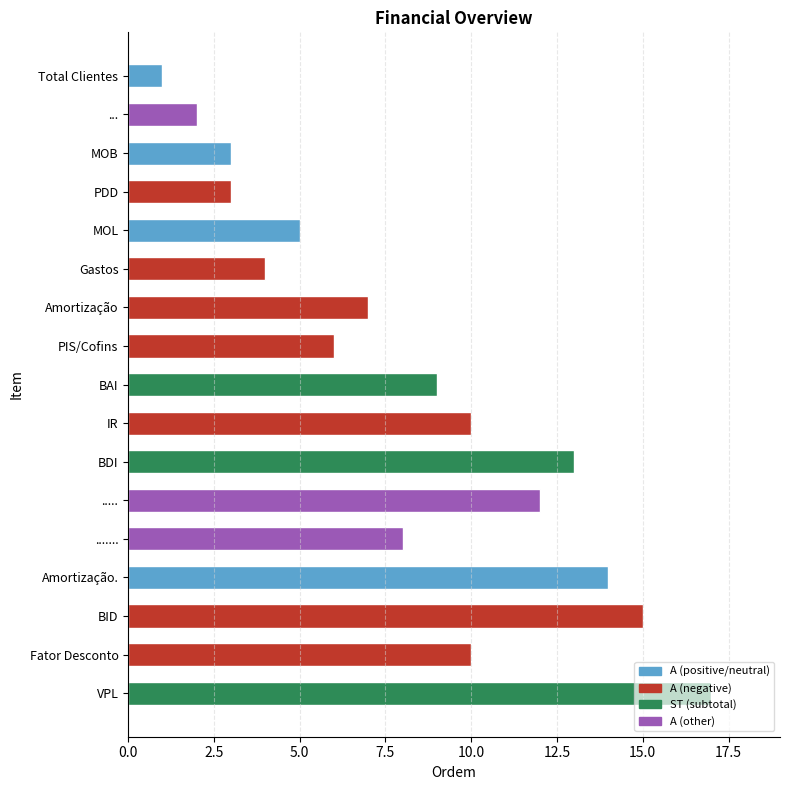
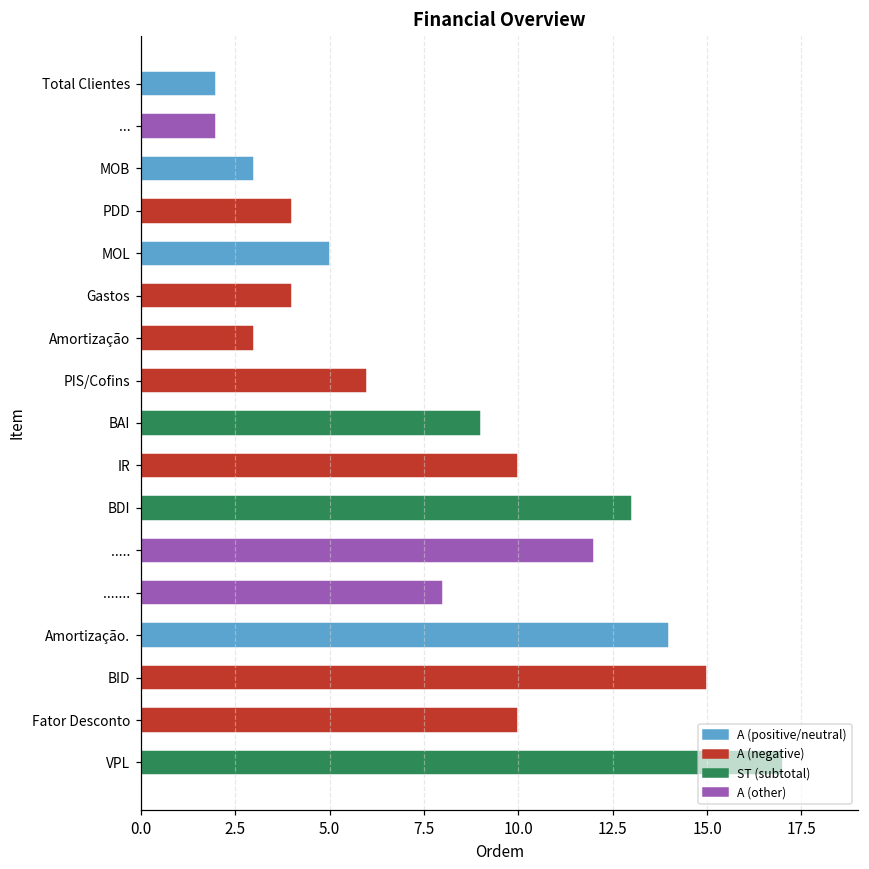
  {
-   "Total Clientes": 1,
+   "Total Clientes": 2,
    "...": 2,
    "MOB": 3,
-   "PDD": 3,
+   "PDD": 4,
    "MOL": 5,
    "Gastos": 4,
-   "Amortização": 7,
+   "Amortização": 3,
    "PIS/Cofins": 6,
    "BAI": 9,
    "IR": 10,
    "BDI": 13,
    ".....": 12,
    ".......": 8,
    "Amortização.": 14,
    "BID": 15,
    "Fator Desconto": 10
  }
